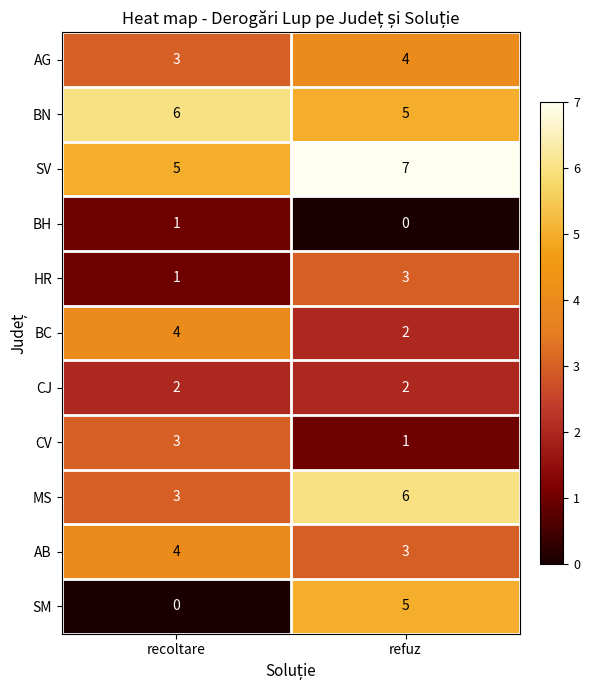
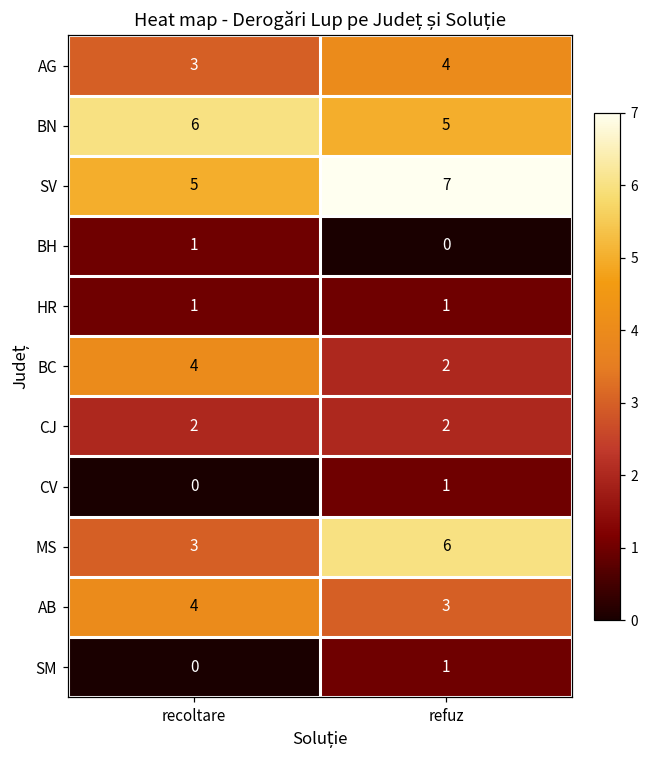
  {
    "AG": {
      "recoltare": 3,
      "refuz": 4
    },
    "BN": {
      "recoltare": 6,
      "refuz": 5
    },
    "SV": {
      "recoltare": 5,
      "refuz": 7
    },
    "BH": {
      "recoltare": 1,
      "refuz": 0
    },
    "HR": {
      "recoltare": 1,
-     "refuz": 3
+     "refuz": 1
    },
    "BC": {
      "recoltare": 4,
      "refuz": 2
    },
    "CJ": {
      "recoltare": 2,
      "refuz": 2
    },
    "CV": {
-     "recoltare": 3,
+     "recoltare": 0,
      "refuz": 1
    },
    "MS": {
      "recoltare": 3,
      "refuz": 6
    },
    "AB": {
      "recoltare": 4,
      "refuz": 3
    },
    "SM": {
      "recoltare": 0,
-     "refuz": 5
+     "refuz": 1
    }
  }
